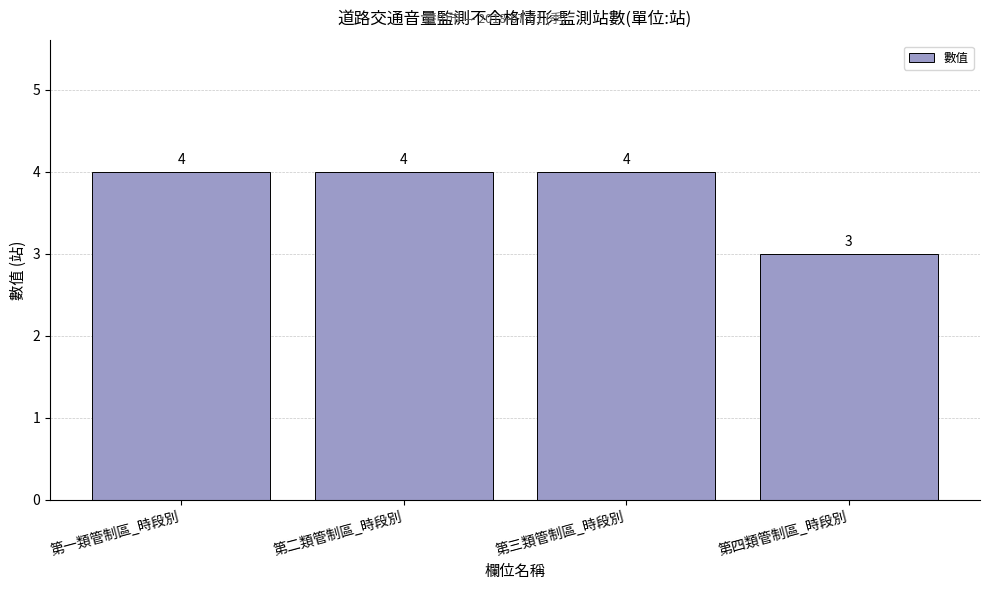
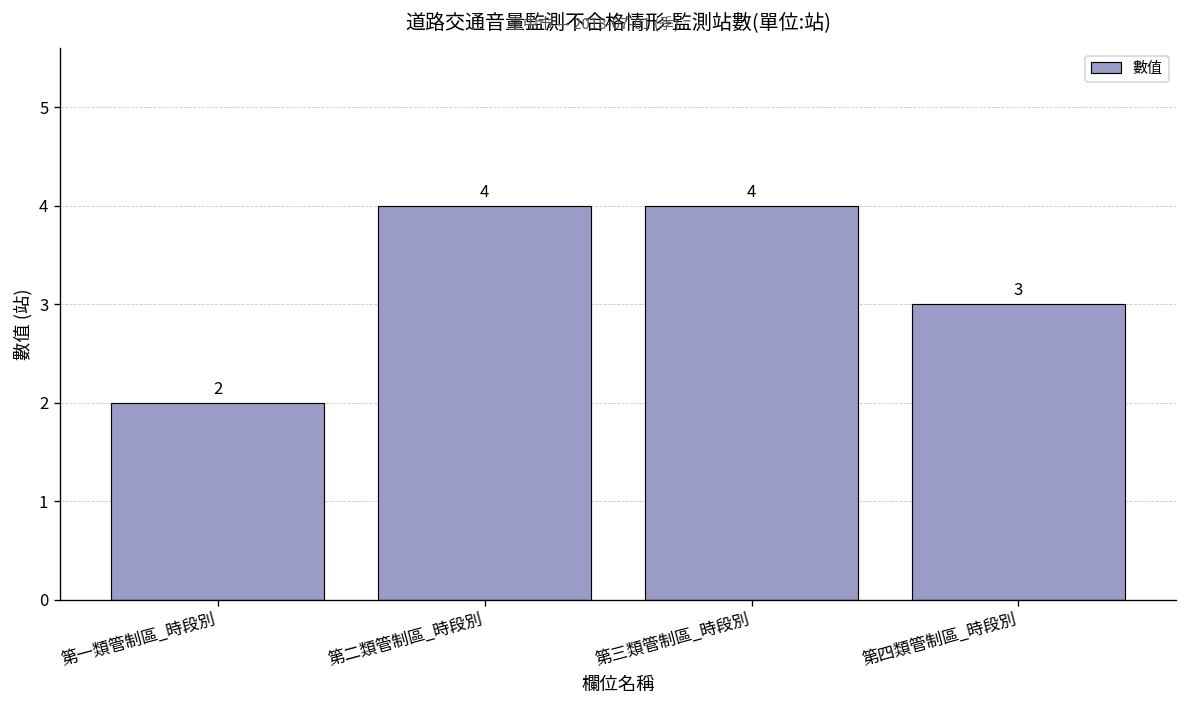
  {
-   "第一類管制區_時段別": 4,
+   "第一類管制區_時段別": 2,
    "第二類管制區_時段別": 4,
    "第三類管制區_時段別": 4,
    "第四類管制區_時段別": 3
  }
